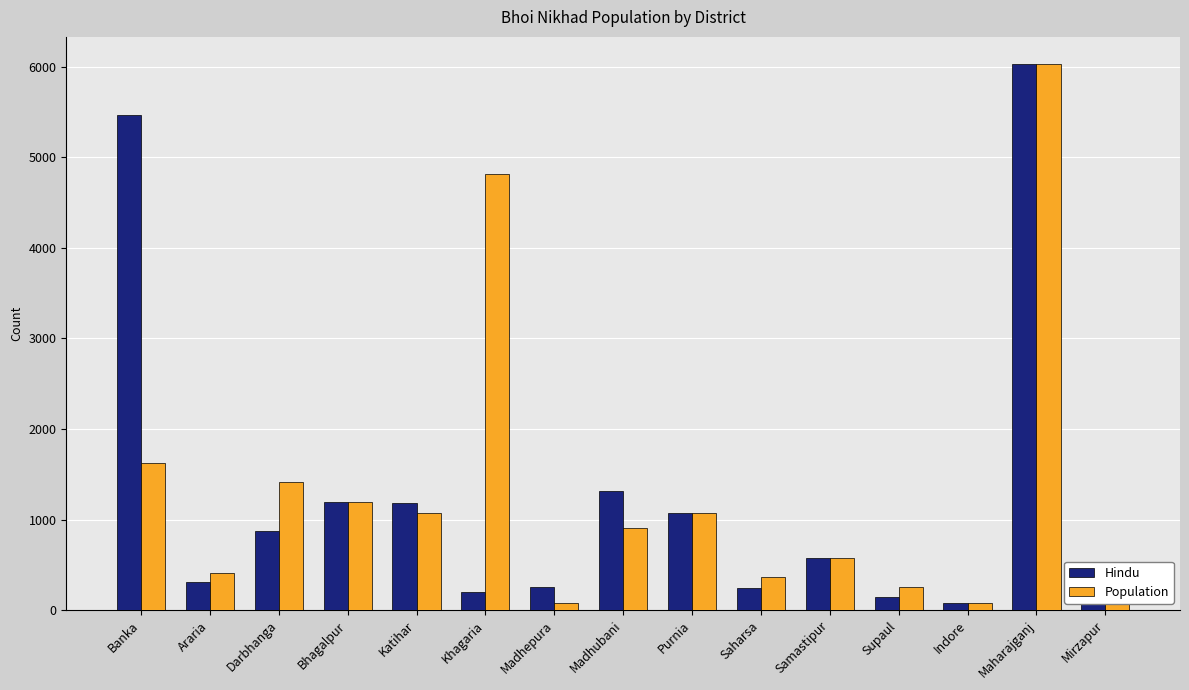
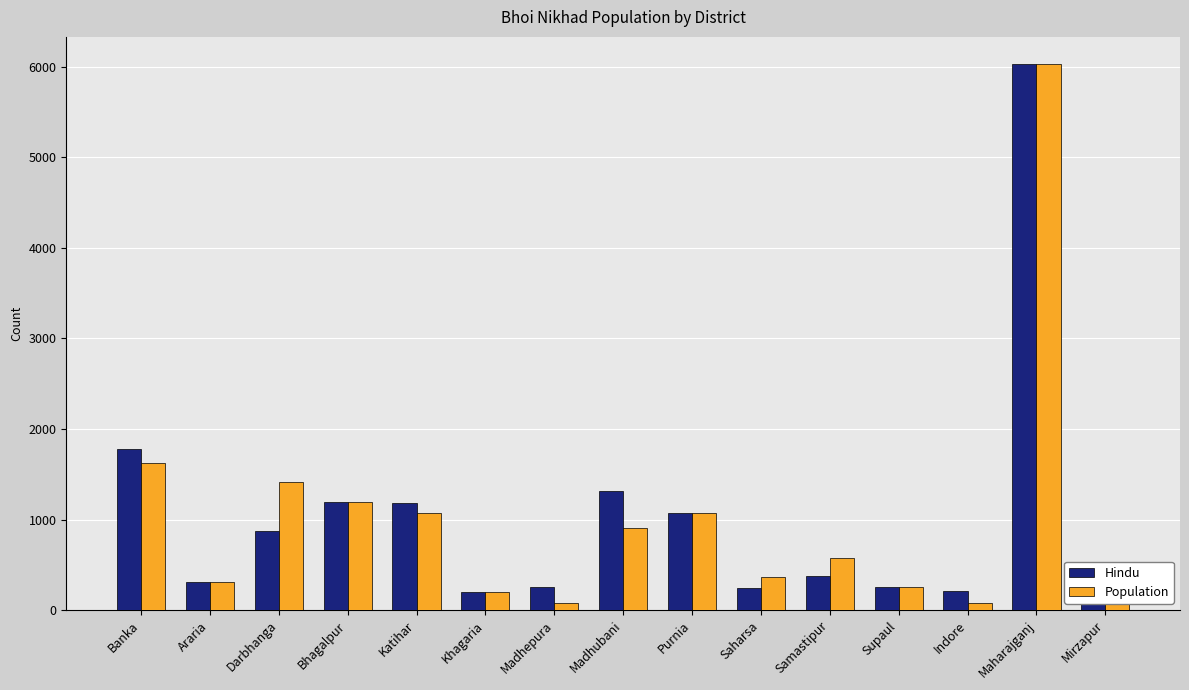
  {
    "Hindu": {
-     "Banka": 5500,
+     "Banka": 1800,
      "Araria": 300,
      "Darbhanga": 900,
      "Bhagalpur": 1200,
      "Katihar": 1200,
      "Khagaria": 200,
      "Madhepura": 300,
      "Madhubani": 1300,
      "Purnia": 1100,
      "Saharsa": 200,
-     "Samastipur": 600,
-     "Supaul": 100,
-     "Indore": 100,
+     "Samastipur": 400,
+     "Supaul": 300,
+     "Indore": 200,
      "Maharajganj": 6000
    },
    "Population": {
      "Banka": 1600,
-     "Araria": 400,
+     "Araria": 300,
      "Darbhanga": 1400,
      "Bhagalpur": 1200,
      "Katihar": 1100,
-     "Khagaria": 4800,
+     "Khagaria": 200,
      "Madhepura": 100,
      "Madhubani": 900,
      "Purnia": 1100,
      "Saharsa": 400,
      "Samastipur": 600,
      "Supaul": 300,
      "Indore": 100,
      "Maharajganj": 6000
    }
  }
